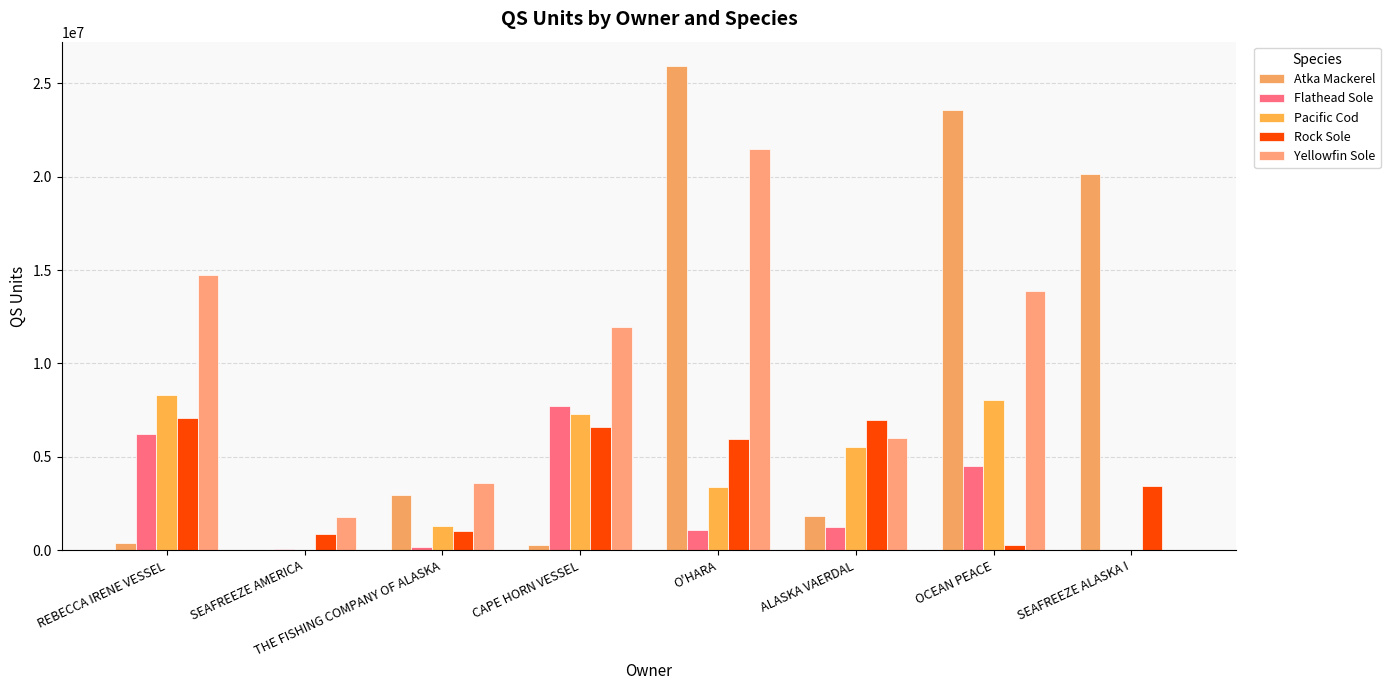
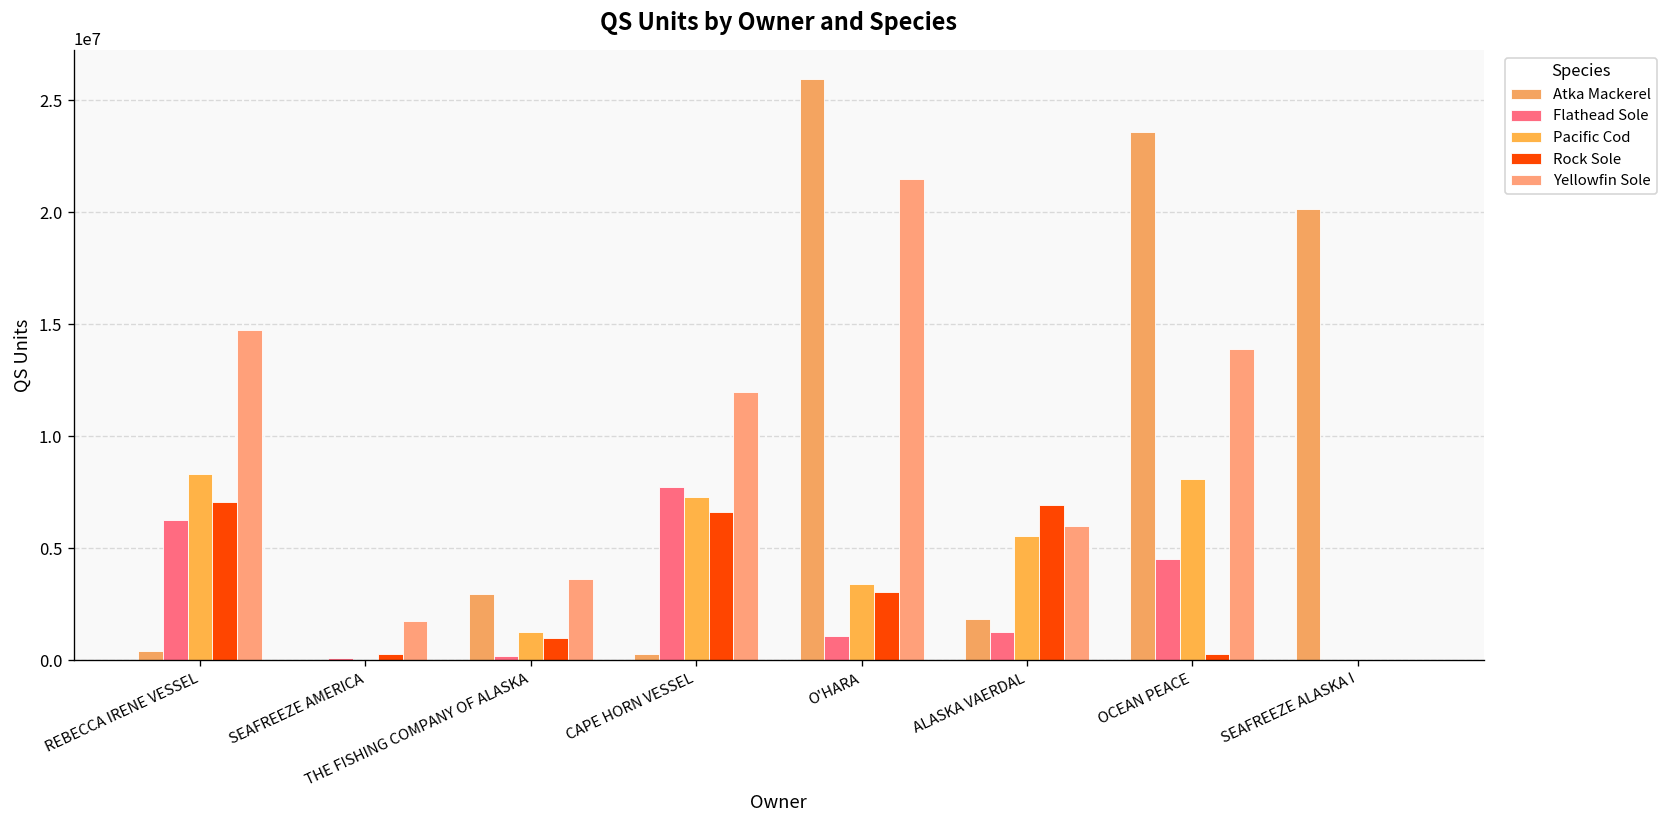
  {
    "Rock Sole": {
      "REBECCA IRENE VESSEL": 7100000,
-     "SEAFREEZE AMERICA": 900000,
+     "SEAFREEZE AMERICA": 300000,
      "THE FISHING COMPANY OF ALASKA": 1000000,
      "CAPE HORN VESSEL": 6600000,
-     "O'HARA": 6000000,
+     "O'HARA": 3100000,
      "ALASKA VAERDAL": 6900000,
      "OCEAN PEACE": 300000,
-     "SEAFREEZE ALASKA I": 3400000
+     "SEAFREEZE ALASKA I": 0
    }
  }
